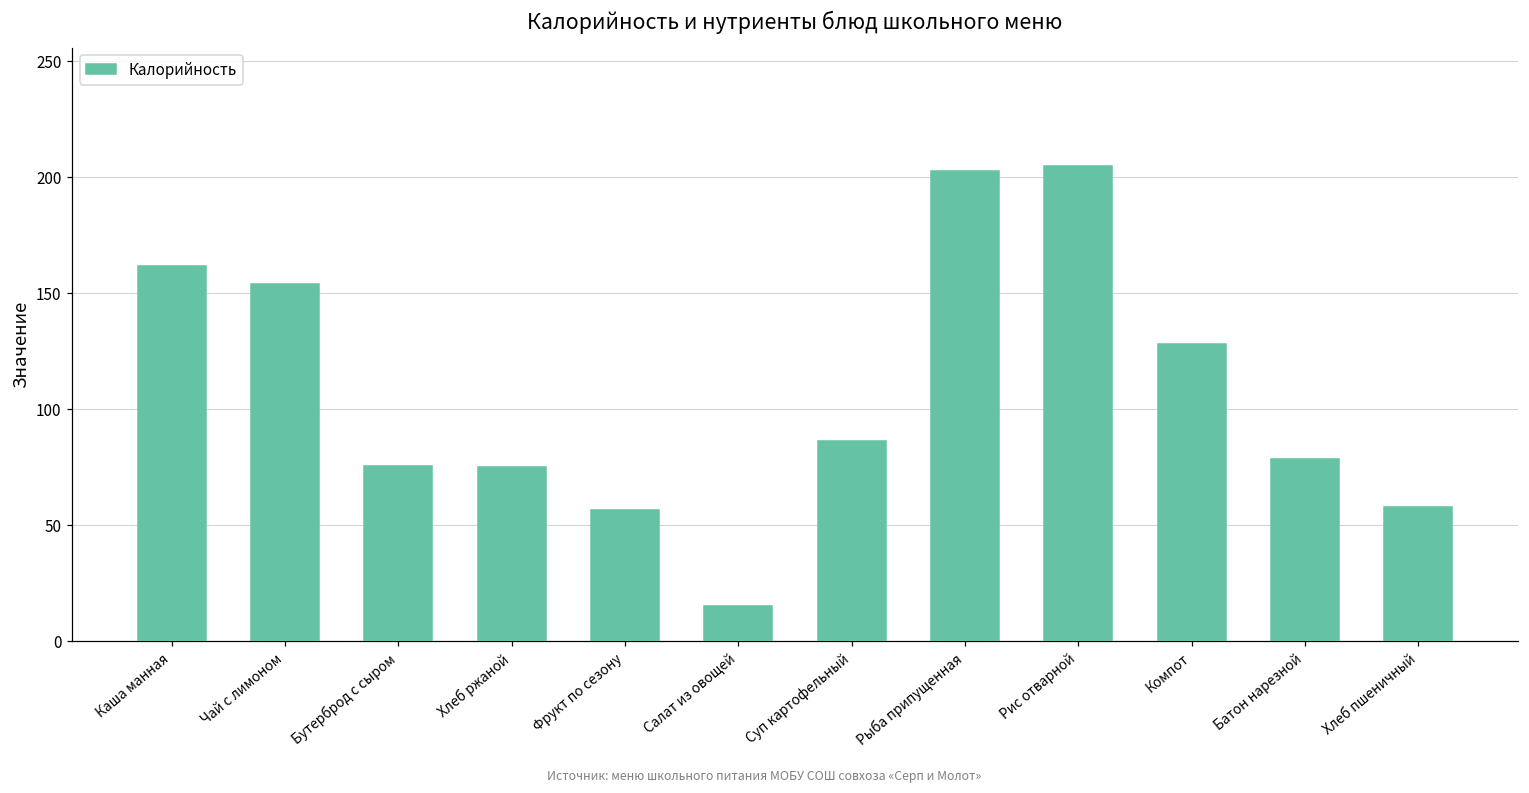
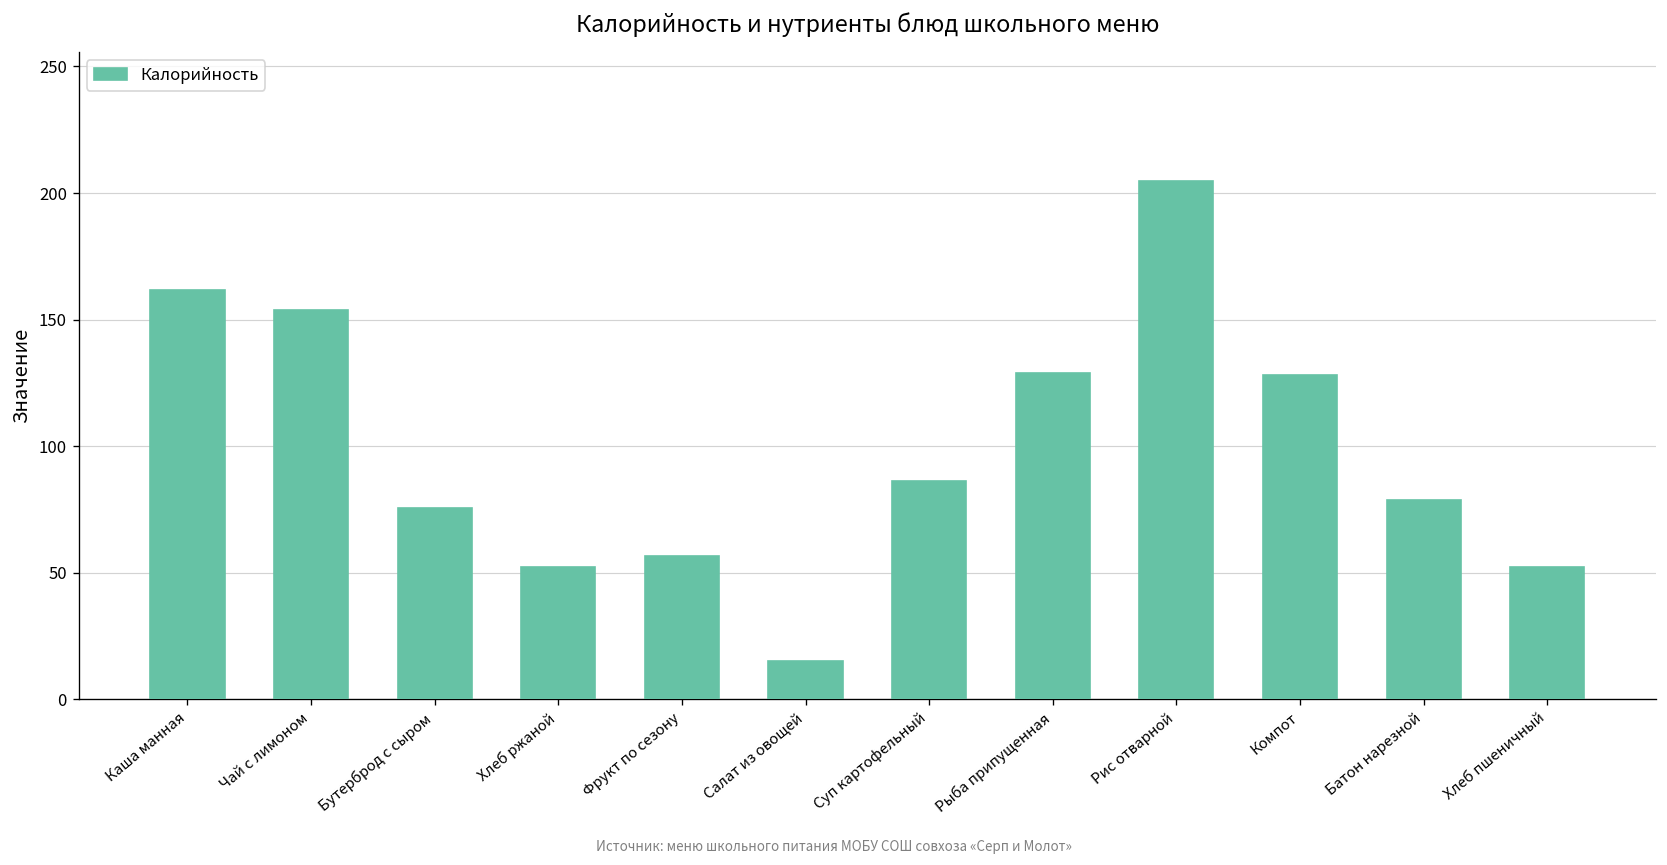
  {
    "Каша манная": 162,
    "Чай с лимоном": 154,
    "Бутерброд с сыром": 75,
-   "Хлеб ржаной": 75,
+   "Хлеб ржаной": 52,
    "Фрукт по сезону": 56,
    "Салат из овощей": 15,
    "Суп картофельный": 86,
-   "Рыба припущенная": 203,
+   "Рыба припущенная": 129,
    "Рис отварной": 205,
    "Компот": 128,
    "Батон нарезной": 79,
-   "Хлеб пшеничный": 58
+   "Хлеб пшеничный": 52
  }
